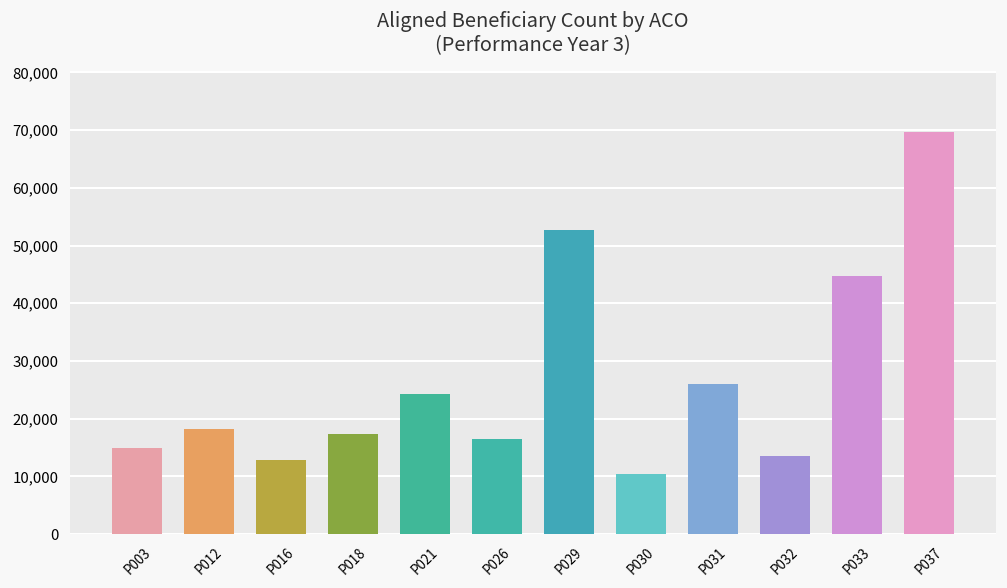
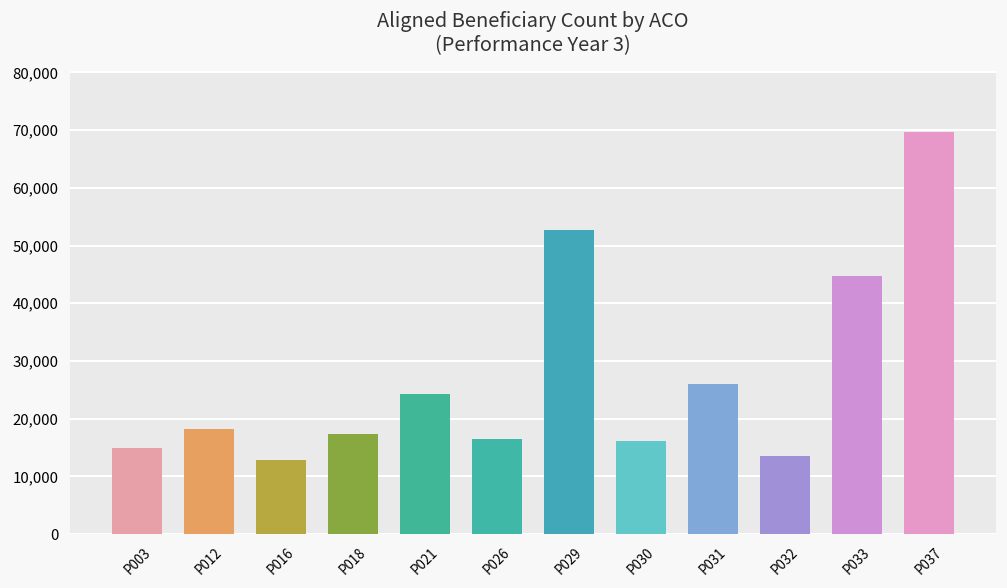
  {
    "P003": "15,000",
    "P012": "18,000",
    "P016": "13,000",
    "P018": "17,000",
    "P021": "24,000",
    "P026": "17,000",
    "P029": "53,000",
-   "P030": "10,000",
+   "P030": "16,000",
    "P031": "26,000",
    "P032": "14,000",
    "P033": "45,000",
    "P037": "70,000"
  }
